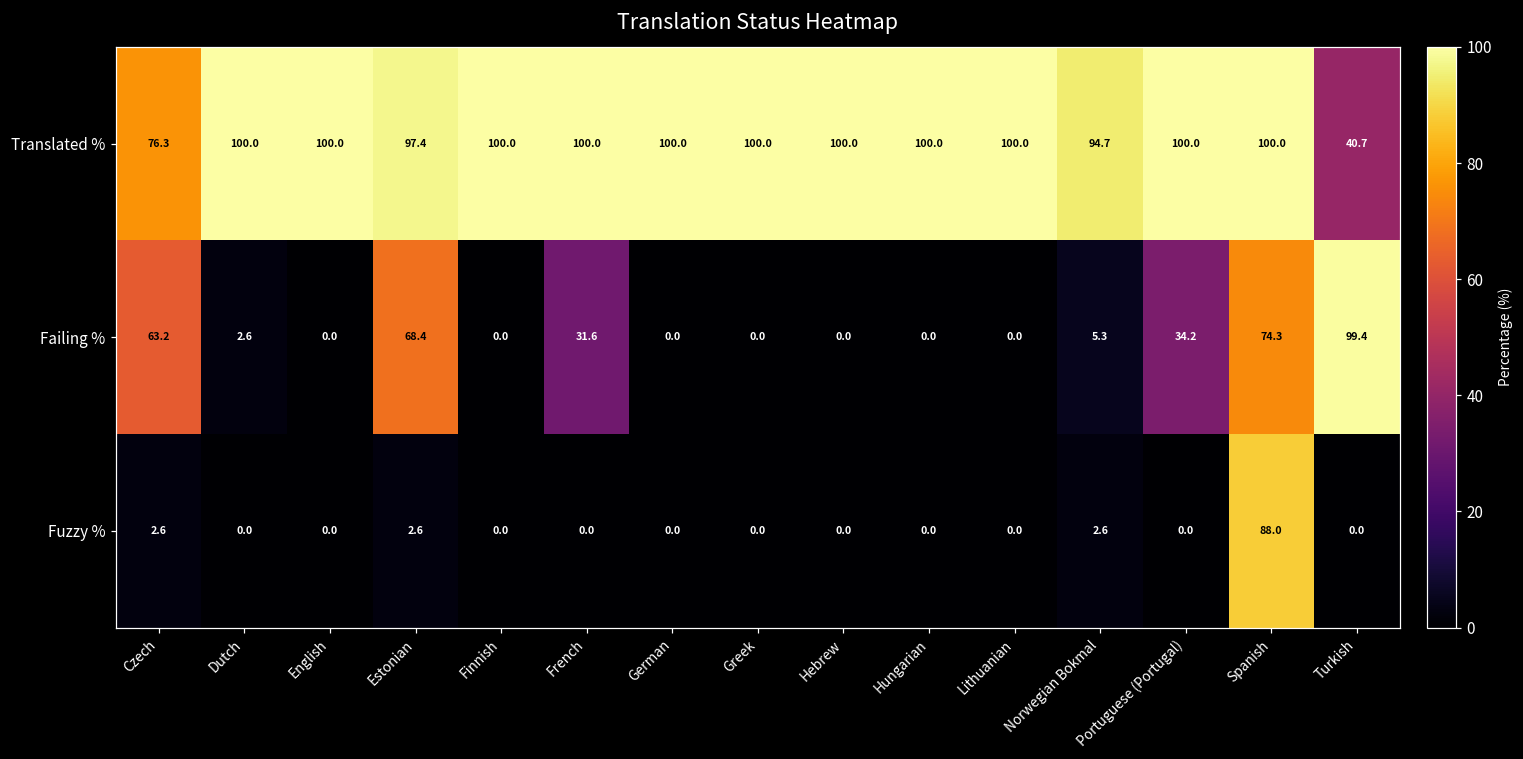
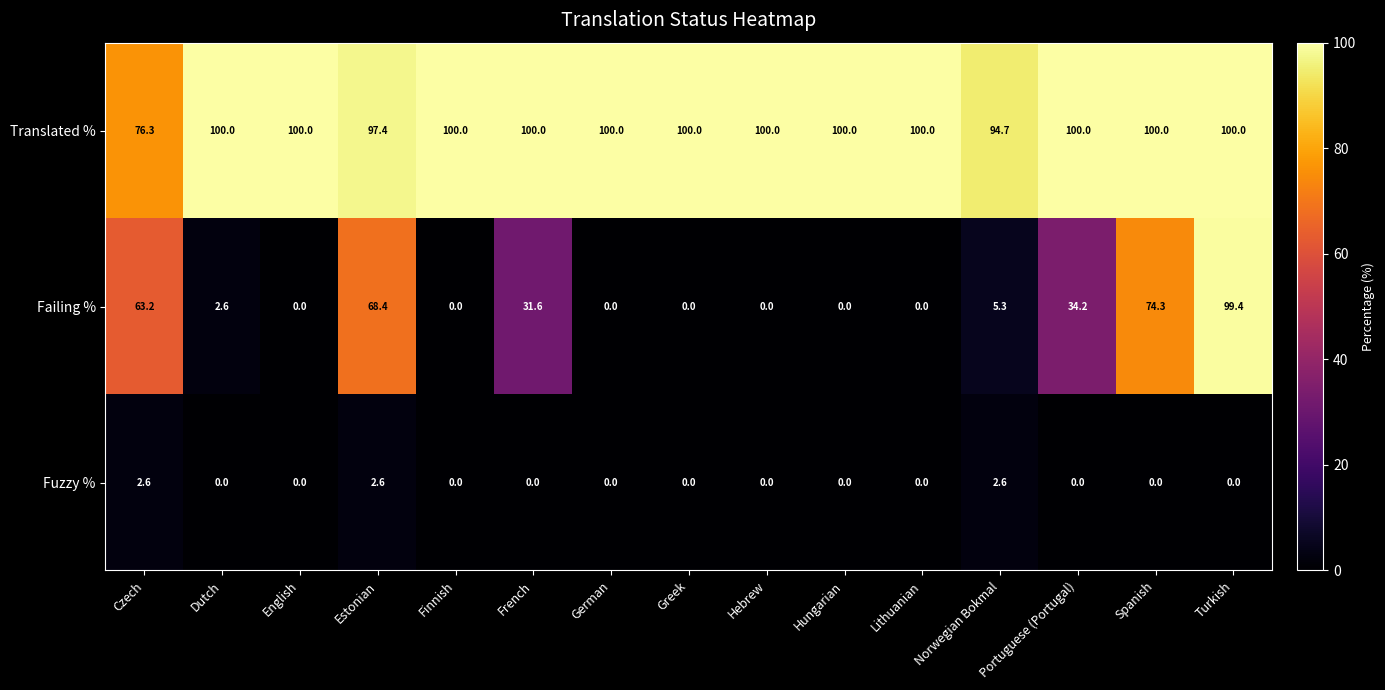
  {
    "Translated %": {
      "Czech": 76.3,
      "Dutch": 100.0,
      "English": 100.0,
      "Estonian": 97.4,
      "Finnish": 100.0,
      "French": 100.0,
      "German": 100.0,
      "Greek": 100.0,
      "Hebrew": 100.0,
      "Hungarian": 100.0,
      "Lithuanian": 100.0,
      "Norwegian Bokmal": 94.7,
      "Portuguese (Portugal)": 100.0,
      "Spanish": 100.0,
-     "Turkish": 40.7
+     "Turkish": 100.0
    },
    "Failing %": {
      "Czech": 63.2,
      "Dutch": 2.6,
      "English": 0.0,
      "Estonian": 68.4,
      "Finnish": 0.0,
      "French": 31.6,
      "German": 0.0,
      "Greek": 0.0,
      "Hebrew": 0.0,
      "Hungarian": 0.0,
      "Lithuanian": 0.0,
      "Norwegian Bokmal": 5.3,
      "Portuguese (Portugal)": 34.2,
      "Spanish": 74.3,
      "Turkish": 99.4
    },
    "Fuzzy %": {
      "Czech": 2.6,
      "Dutch": 0.0,
      "English": 0.0,
      "Estonian": 2.6,
      "Finnish": 0.0,
      "French": 0.0,
      "German": 0.0,
      "Greek": 0.0,
      "Hebrew": 0.0,
      "Hungarian": 0.0,
      "Lithuanian": 0.0,
      "Norwegian Bokmal": 2.6,
      "Portuguese (Portugal)": 0.0,
-     "Spanish": 88.0,
+     "Spanish": 0.0,
      "Turkish": 0.0
    }
  }
